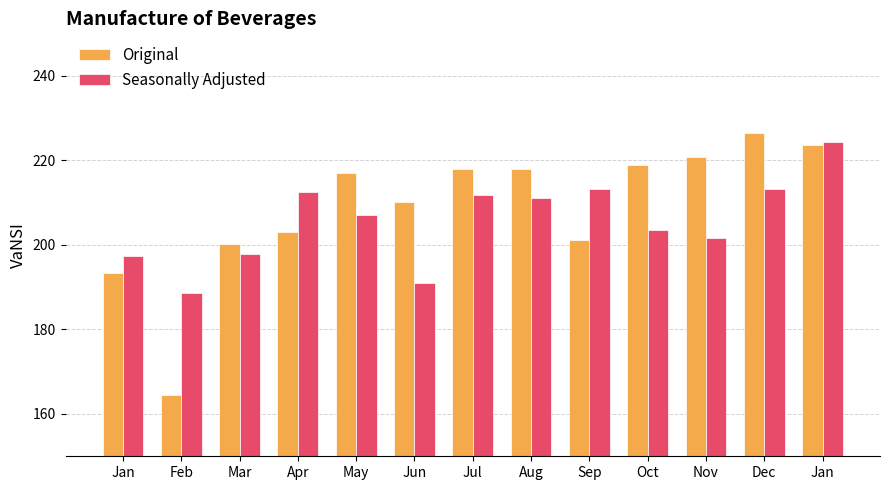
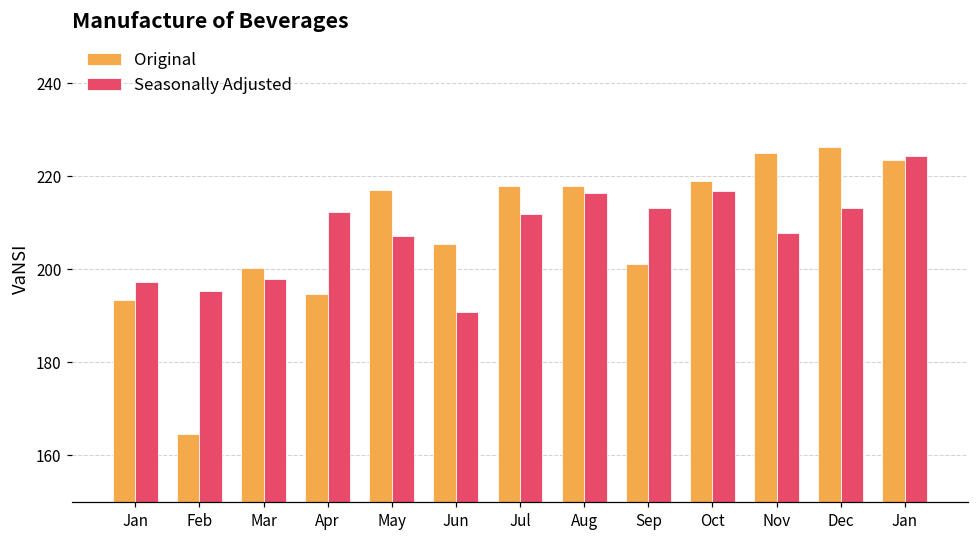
  {
    "Original": {
      "Feb": 164,
      "Mar": 200,
-     "Apr": 203,
+     "Apr": 195,
      "May": 217,
-     "Jun": 210,
+     "Jun": 206,
      "Jul": 218,
      "Aug": 218,
      "Sep": 201,
      "Oct": 219,
-     "Nov": 221,
+     "Nov": 225,
      "Dec": 226
    },
    "Seasonally Adjusted": {
-     "Feb": 189,
+     "Feb": 195,
      "Mar": 198,
      "Apr": 212,
      "May": 207,
      "Jun": 191,
      "Jul": 212,
-     "Aug": 211,
+     "Aug": 216,
      "Sep": 213,
-     "Oct": 203,
-     "Nov": 202,
+     "Oct": 217,
+     "Nov": 208,
      "Dec": 213
    }
  }
